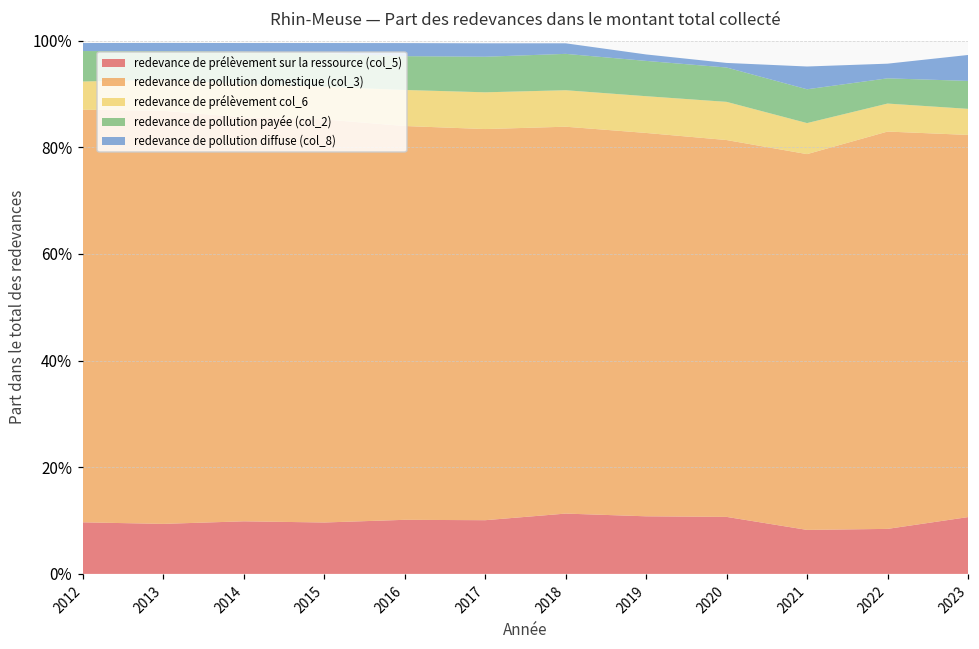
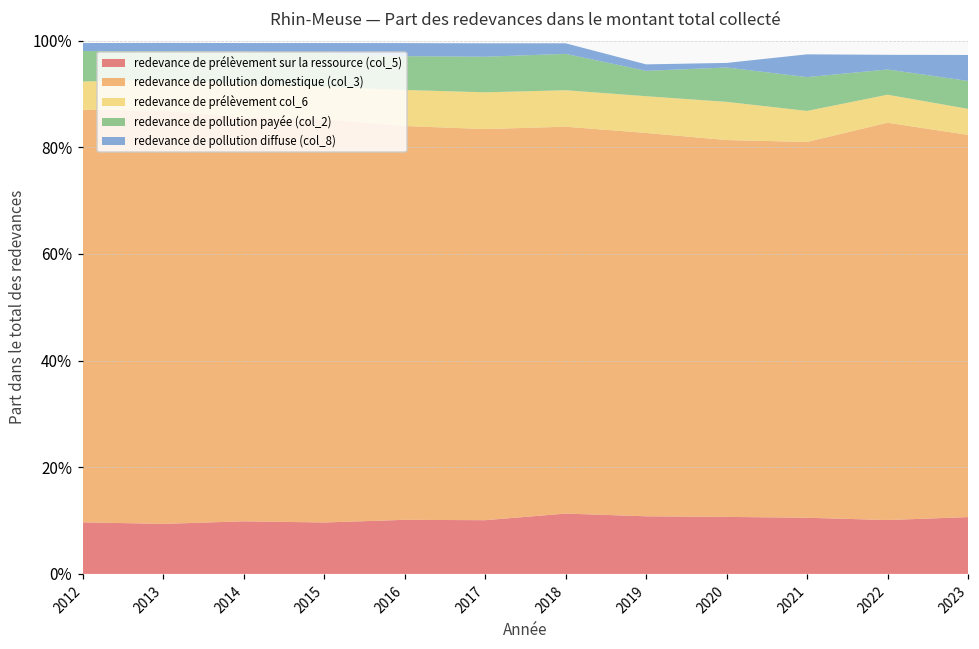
  {
    "redevance de prélèvement sur la ressource (col_5)": {
      "2012": "10%",
      "2013": "9%",
      "2014": "10%",
      "2015": "10%",
      "2016": "10%",
      "2017": "10%",
      "2018": "11%",
      "2019": "11%",
      "2020": "11%",
-     "2021": "8%",
-     "2022": "8%",
+     "2021": "11%",
+     "2022": "10%",
      "2023": "11%"
    },
    "redevance de pollution payée (col_2)": {
      "2012": "6%",
      "2013": "5%",
      "2017": "7%",
      "2018": "7%",
-     "2019": "7%",
+     "2019": "5%",
      "2020": "6%",
      "2021": "6%",
      "2022": "5%",
      "2023": "5%"
    },
    "redevance de pollution diffuse (col_8)": {
      "2012": "2%",
      "2013": "2%",
      "2014": "2%",
      "2015": "2%",
      "2016": "2%",
      "2017": "3%",
      "2018": "2%",
      "2019": "1%",
      "2020": "1%",
      "2021": "4%",
      "2022": "3%",
      "2023": "5%"
    }
  }
